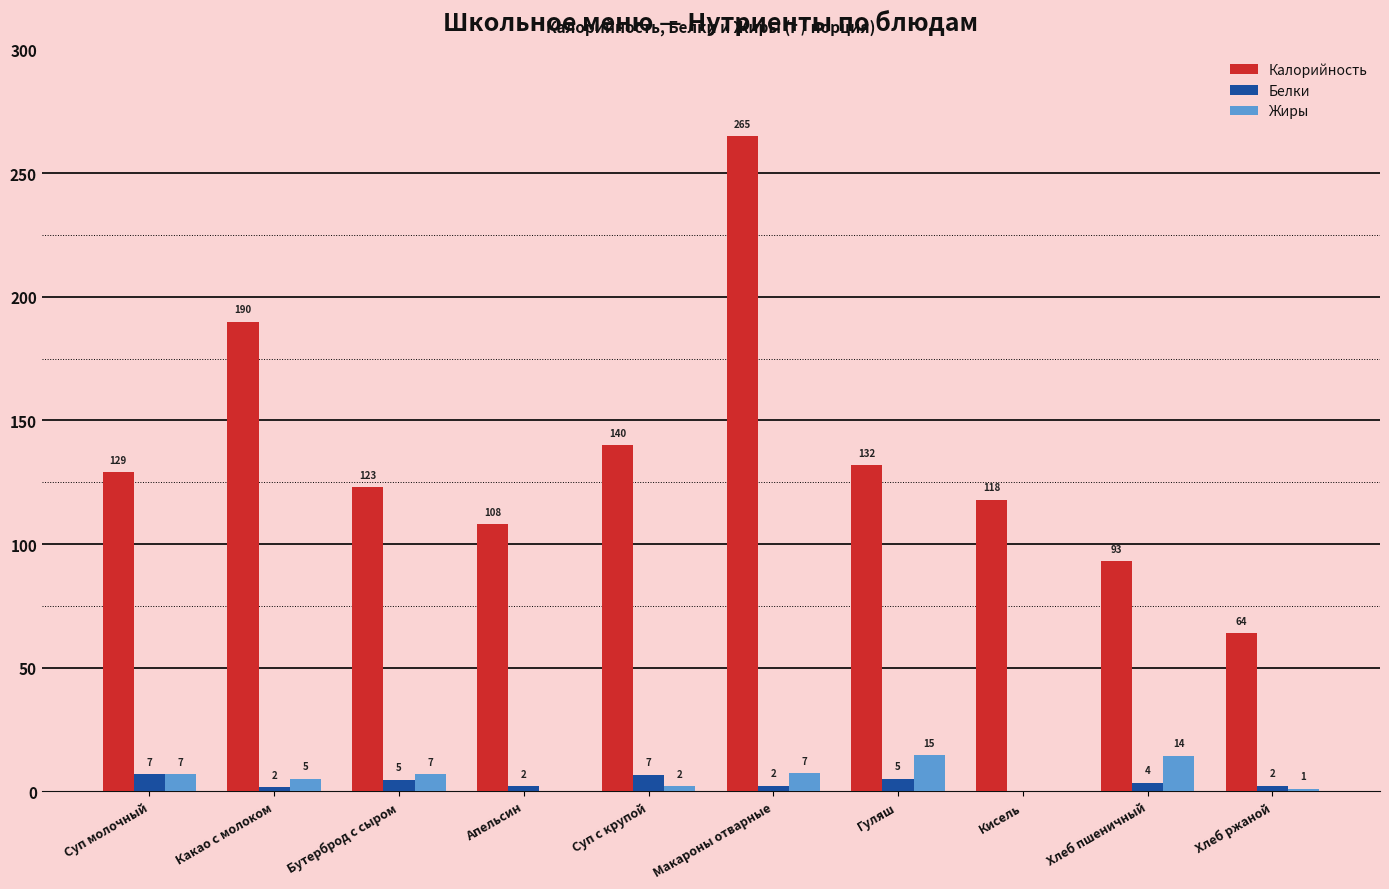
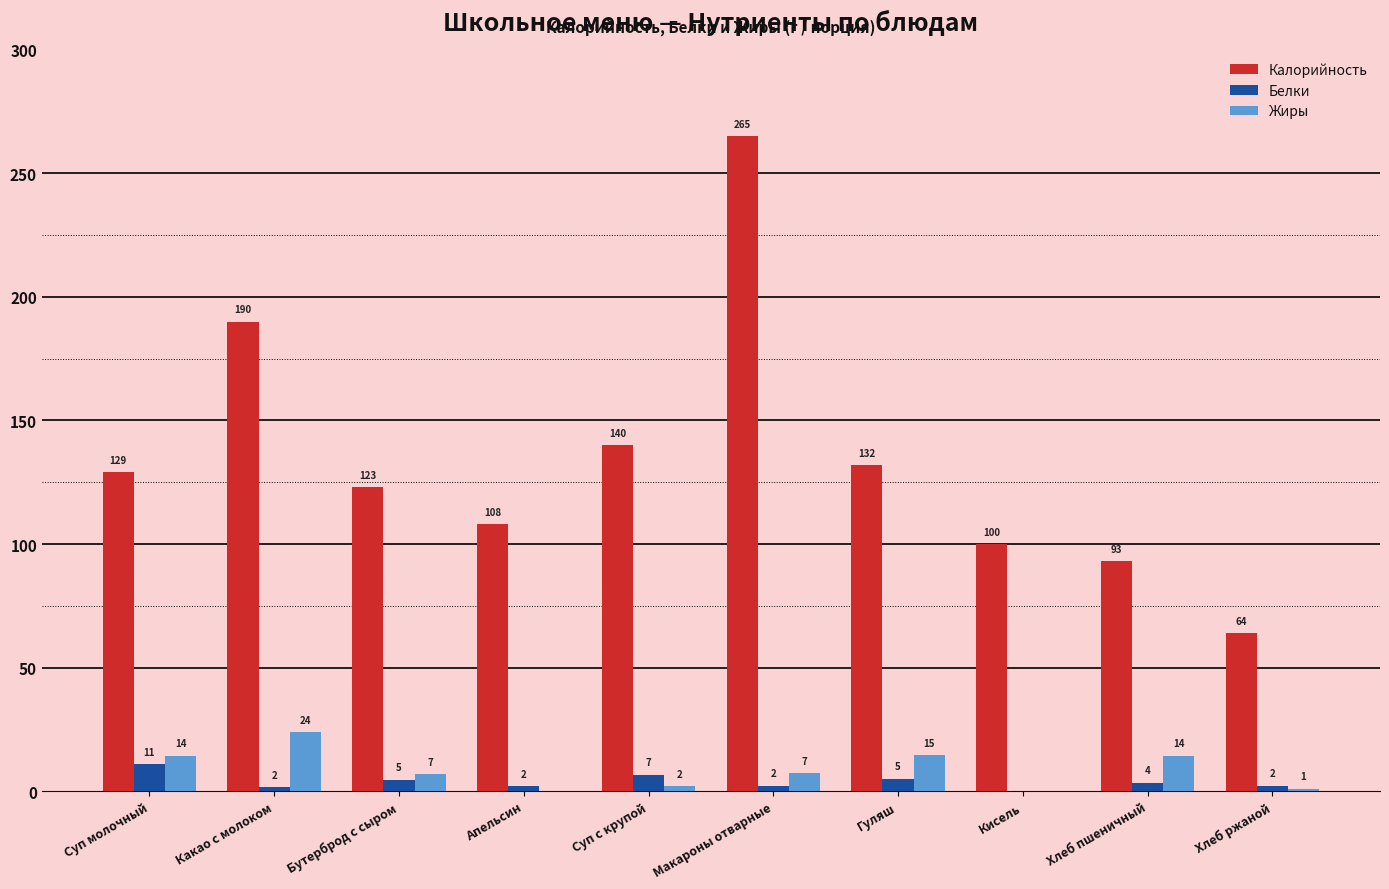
  {
    "Калорийность": {
      "Суп молочный": 129,
      "Какао с молоком": 190,
      "Бутерброд с сыром": 123,
      "Апельсин": 108,
      "Суп с крупой": 140,
      "Макароны отварные": 265,
      "Гуляш": 132,
-     "Кисель": 118,
+     "Кисель": 100,
      "Хлеб пшеничный": 93,
      "Хлеб ржаной": 64
    },
    "Белки": {
-     "Суп молочный": 7,
+     "Суп молочный": 11,
      "Какао с молоком": 2,
      "Бутерброд с сыром": 5,
      "Апельсин": 2,
      "Суп с крупой": 7,
      "Макароны отварные": 2,
      "Гуляш": 5,
      "Хлеб пшеничный": 4,
      "Хлеб ржаной": 2
    },
    "Жиры": {
-     "Суп молочный": 7,
-     "Какао с молоком": 5,
+     "Суп молочный": 14,
+     "Какао с молоком": 24,
      "Бутерброд с сыром": 7,
      "Суп с крупой": 2,
      "Макароны отварные": 7,
      "Гуляш": 15,
      "Хлеб пшеничный": 14,
      "Хлеб ржаной": 1
    }
  }
